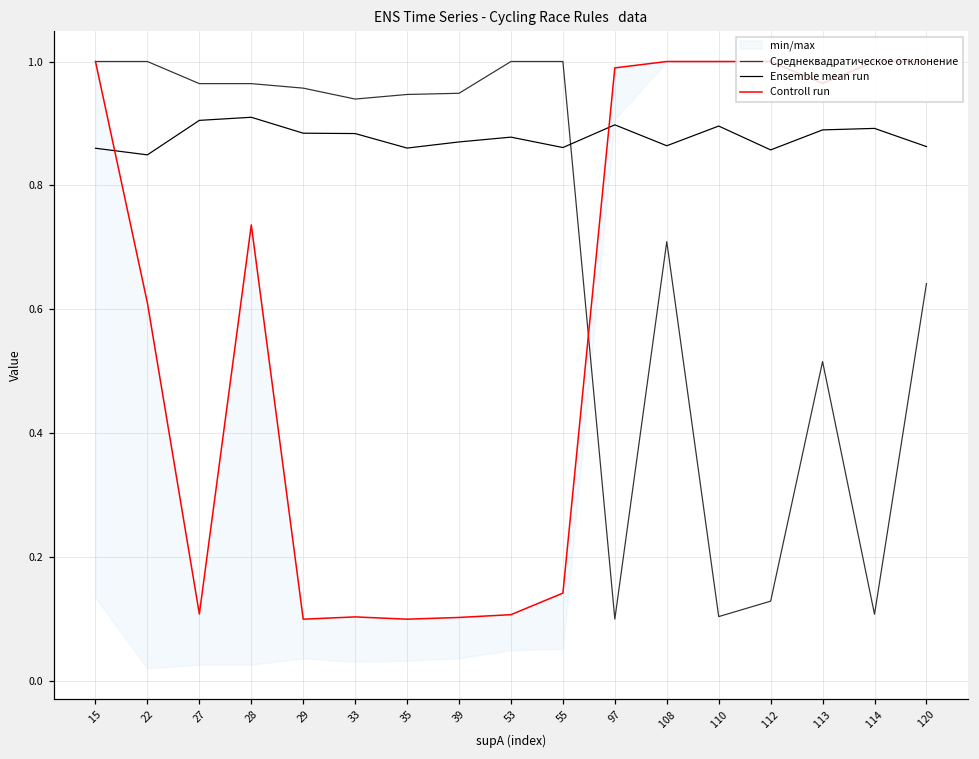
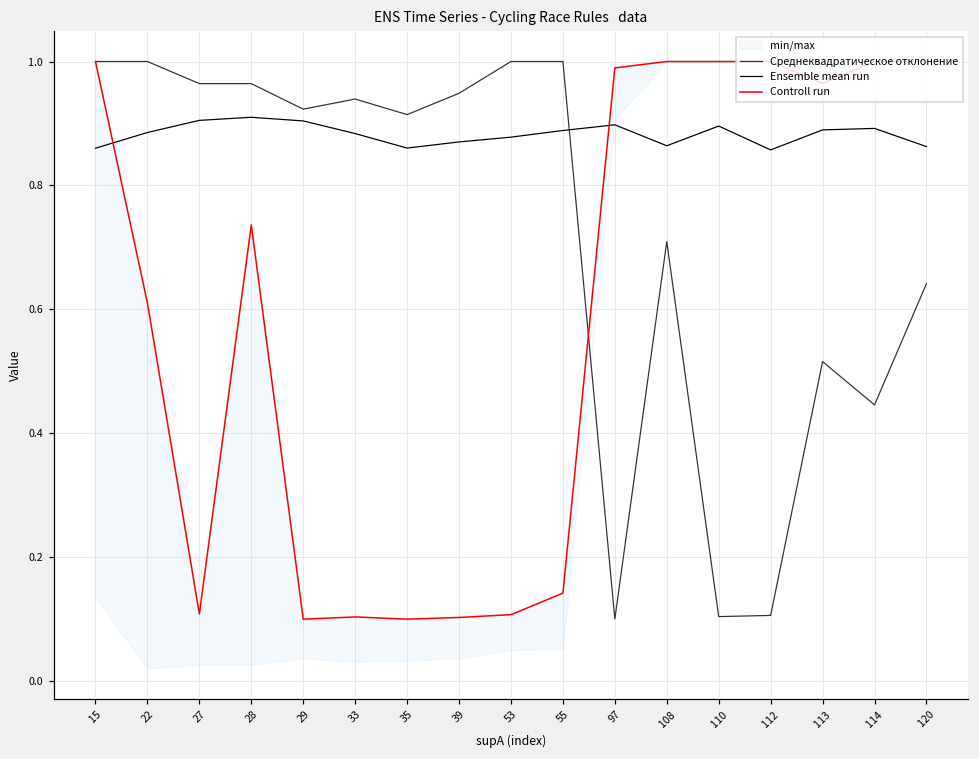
  {
    "Среднеквадратическое отклонение": {
      "22": 1.00,
      "27": 0.96,
      "28": 0.96,
-     "29": 0.96,
+     "29": 0.92,
      "33": 0.94,
-     "35": 0.95,
+     "35": 0.91,
      "39": 0.95,
      "53": 1.00,
      "55": 1.00,
      "97": 0.10,
      "108": 0.71,
      "110": 0.10,
-     "112": 0.13,
+     "112": 0.11,
      "113": 0.52,
-     "114": 0.11,
+     "114": 0.45,
      "120": 0.64
    },
    "Ensemble mean run": {
      "15": 0.86,
-     "22": 0.85,
+     "22": 0.89,
      "27": 0.91,
      "28": 0.91,
-     "29": 0.88,
+     "29": 0.90,
      "33": 0.88,
      "35": 0.86,
      "39": 0.87,
      "53": 0.88,
-     "55": 0.86,
+     "55": 0.89,
      "97": 0.90,
      "108": 0.86,
      "110": 0.90,
      "112": 0.86,
      "113": 0.89,
      "114": 0.89,
      "120": 0.86
    }
  }
